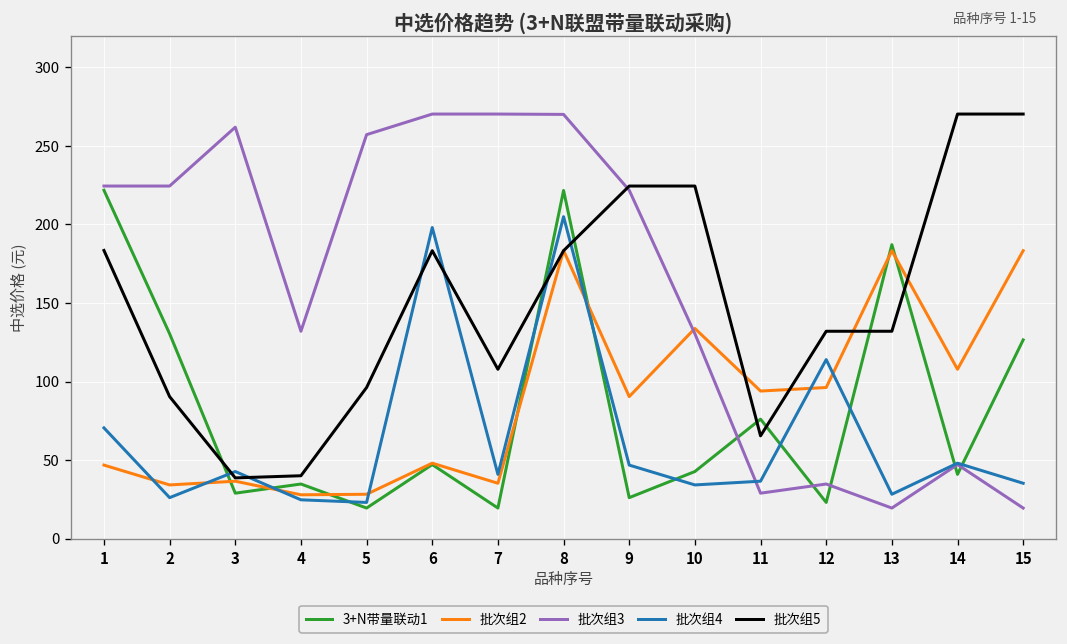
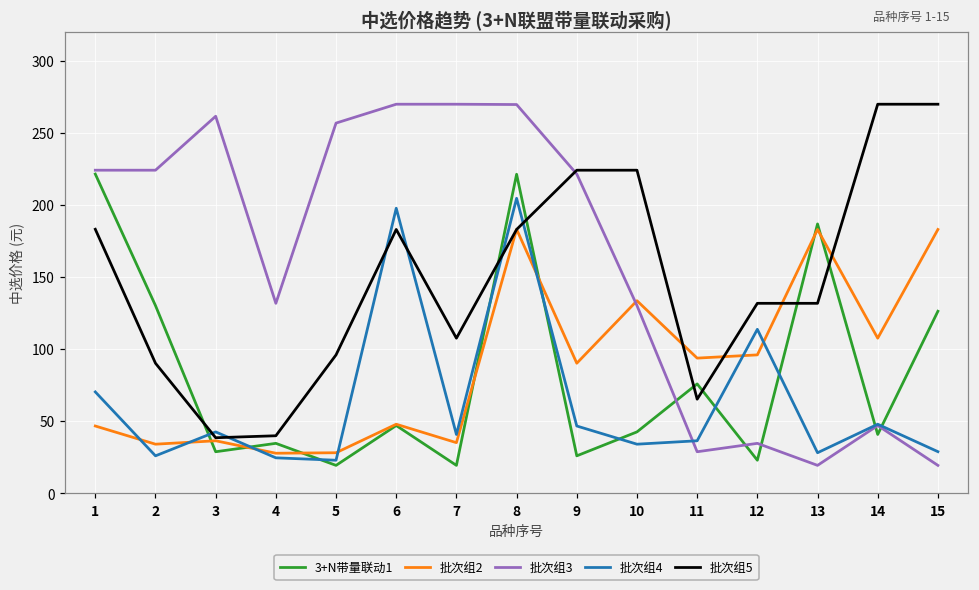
  {
    "3+N带量联动1": {
      "1": 222,
      "2": 130,
      "3": 29,
      "4": 35,
      "5": 20,
      "7": 20,
      "8": 222,
      "9": 26,
      "10": 43,
      "11": 76,
      "12": 23,
      "13": 187,
      "14": 41,
      "15": 127
    },
    "批次组2": {
      "1": 47,
      "2": 34,
      "3": 37,
      "4": 28,
      "5": 28,
      "7": 35,
      "9": 90,
      "10": 134,
      "11": 94,
      "12": 96,
      "13": 183,
      "14": 108,
      "15": 183
    },
    "批次组3": {
      "1": 224,
      "2": 224,
      "3": 262,
      "4": 132,
      "5": 257,
      "6": 270,
      "7": 270,
      "8": 270,
      "9": 222,
      "10": 130,
      "11": 29,
      "12": 35,
      "13": 20,
      "15": 20
    },
    "批次组4": {
      "1": 71,
      "2": 26,
      "3": 43,
      "4": 25,
      "5": 23,
      "6": 198,
      "7": 41,
      "8": 205,
      "9": 47,
      "10": 34,
      "11": 37,
      "12": 114,
      "13": 28,
-     "15": 35
+     "15": 29
    },
    "批次组5": {
      "1": 183,
      "2": 90,
      "3": 39,
      "4": 40,
      "5": 96,
      "6": 183,
      "7": 108,
      "9": 224,
      "10": 224,
      "11": 65,
      "12": 132,
      "13": 132,
      "14": 270,
      "15": 270
    }
  }
